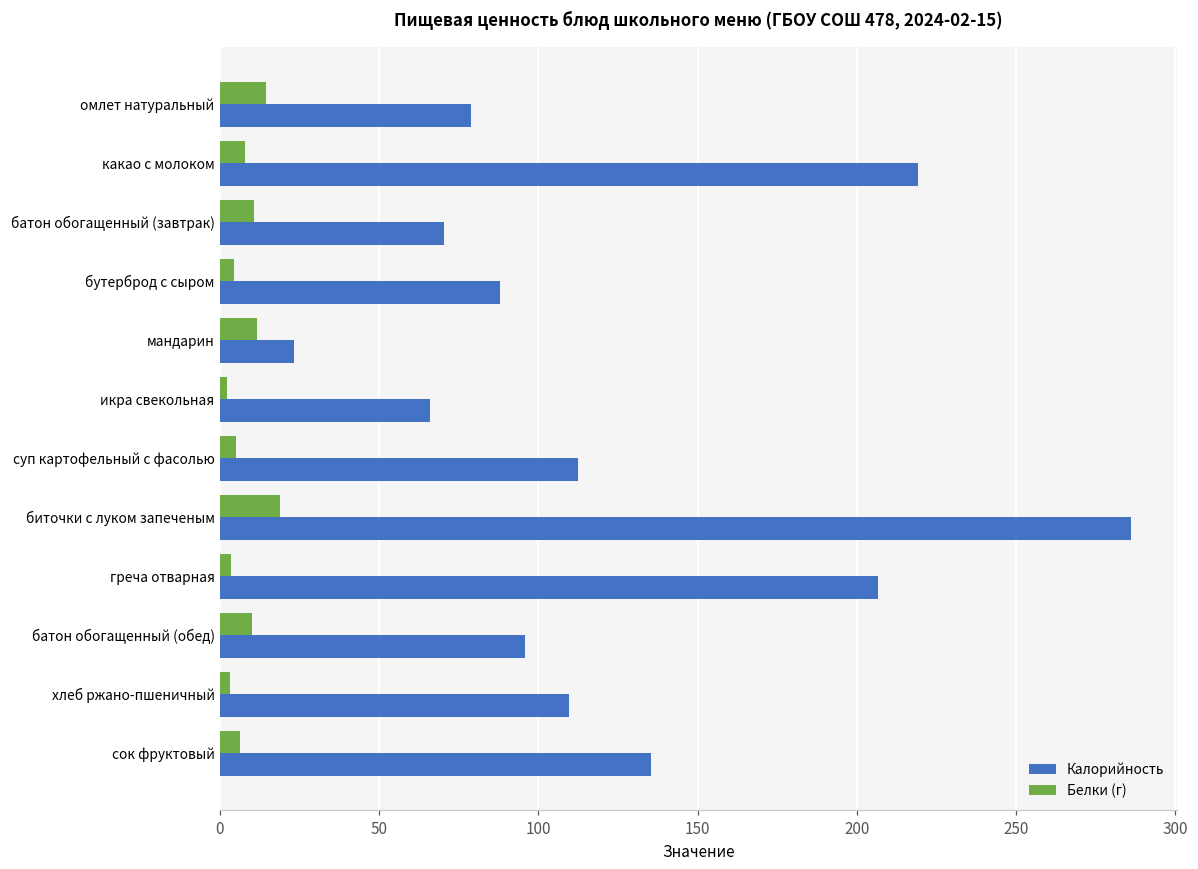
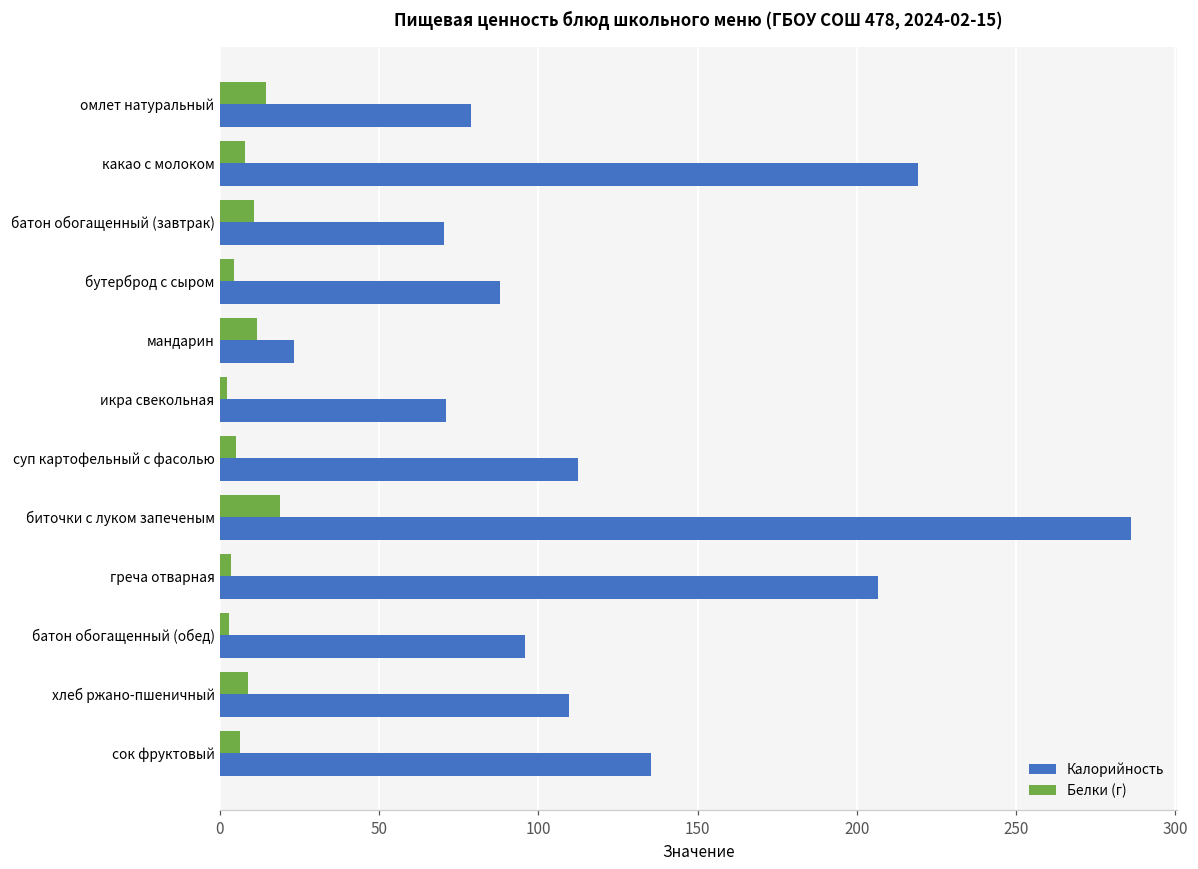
  {
    "Калорийность": {
      "омлет натуральный": 79,
      "какао с молоком": 219,
      "батон обогащенный (завтрак)": 70,
      "бутерброд с сыром": 88,
      "мандарин": 23,
-     "икра свекольная": 66,
+     "икра свекольная": 71,
      "суп картофельный с фасолью": 112,
      "биточки с луком запеченым": 286,
      "греча отварная": 207,
      "батон обогащенный (обед)": 96,
      "хлеб ржано-пшеничный": 110,
      "сок фруктовый": 135
    },
    "Белки (г)": {
      "омлет натуральный": 15,
      "какао с молоком": 8,
      "батон обогащенный (завтрак)": 11,
      "бутерброд с сыром": 5,
      "мандарин": 12,
      "икра свекольная": 2,
      "суп картофельный с фасолью": 5,
      "биточки с луком запеченым": 19,
      "греча отварная": 4,
-     "батон обогащенный (обед)": 10,
-     "хлеб ржано-пшеничный": 3,
+     "батон обогащенный (обед)": 3,
+     "хлеб ржано-пшеничный": 9,
      "сок фруктовый": 6
    }
  }
